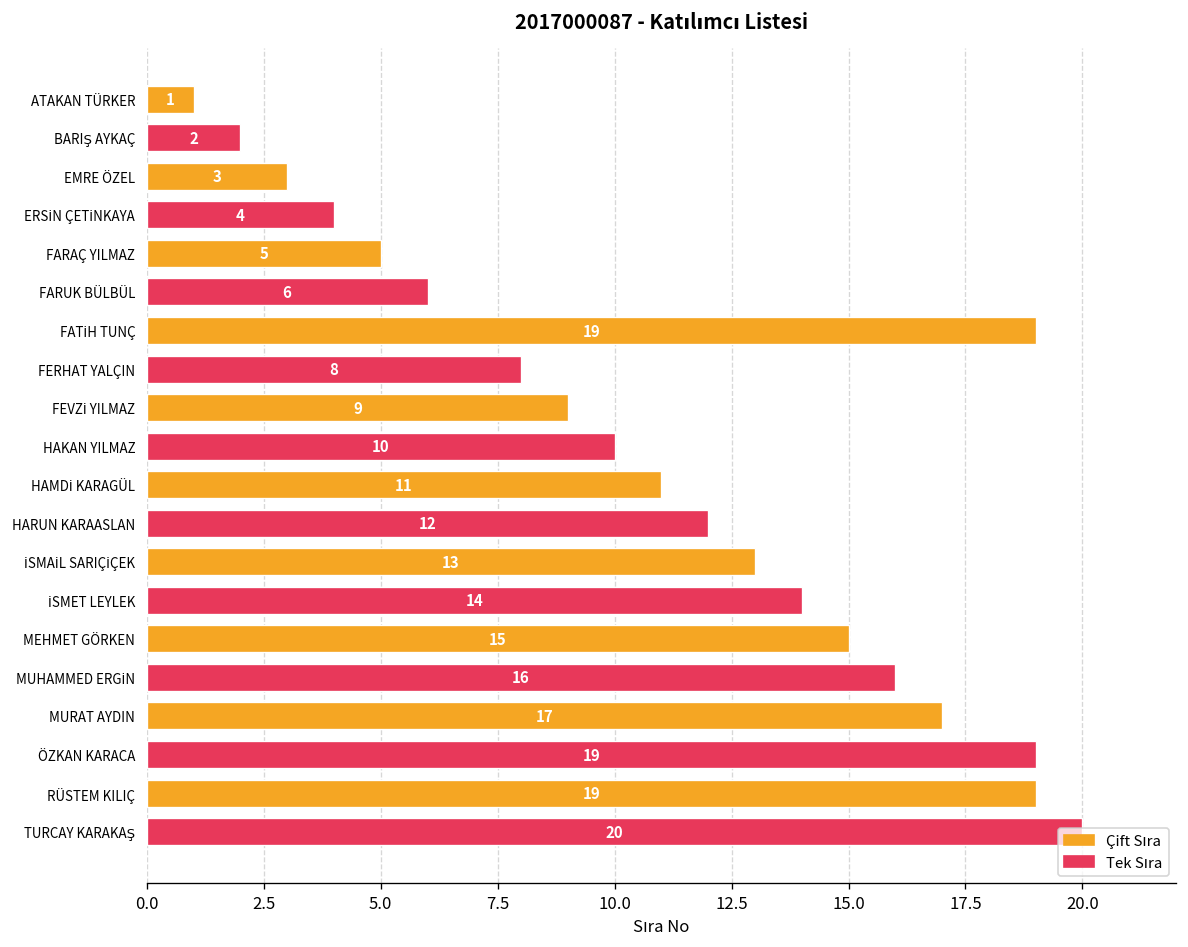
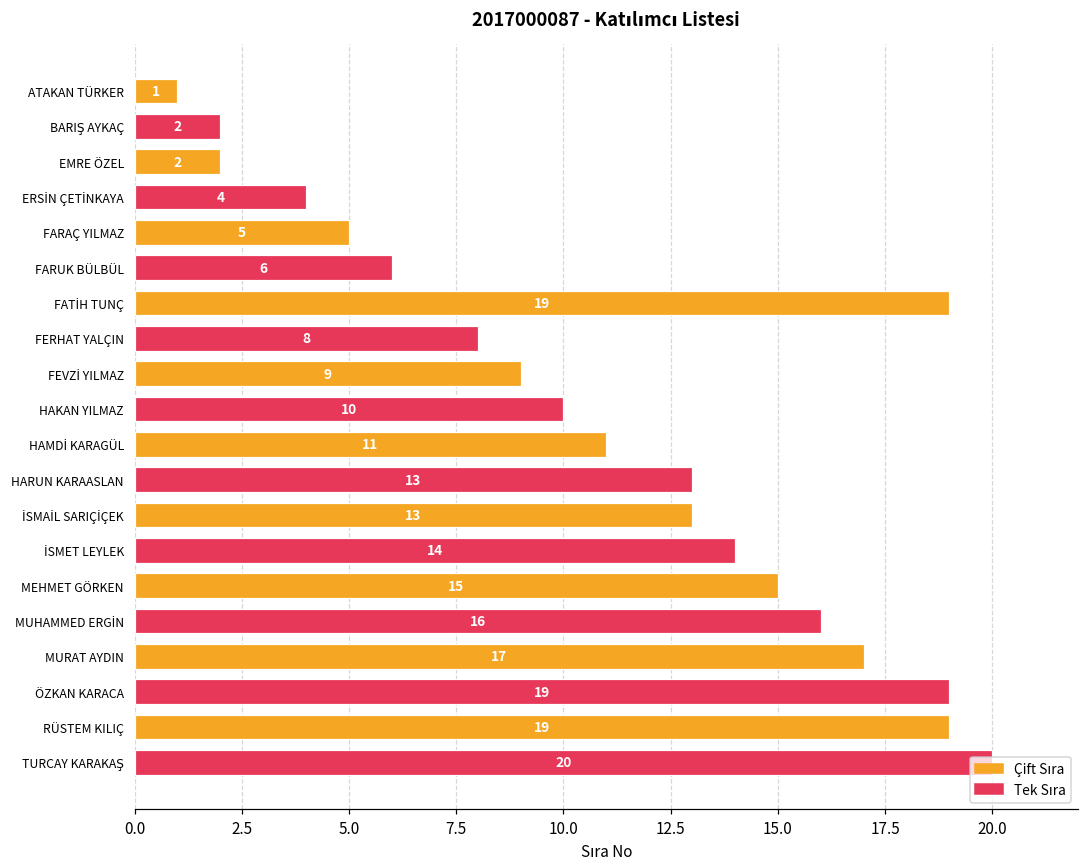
  {
    "ATAKAN TÜRKER": 1,
    "BARIŞ AYKAÇ": 2,
-   "EMRE ÖZEL": 3,
+   "EMRE ÖZEL": 2,
    "ERSİN ÇETİNKAYA": 4,
    "FARAÇ YILMAZ": 5,
    "FARUK BÜLBÜL": 6,
    "FATİH TUNÇ": 19,
    "FERHAT YALÇIN": 8,
    "FEVZİ YILMAZ": 9,
    "HAKAN YILMAZ": 10,
    "HAMDİ KARAGÜL": 11,
-   "HARUN KARAASLAN": 12,
+   "HARUN KARAASLAN": 13,
    "İSMAİL SARIÇİÇEK": 13,
    "İSMET LEYLEK": 14,
    "MEHMET GÖRKEN": 15,
    "MUHAMMED ERGİN": 16,
    "MURAT AYDIN": 17,
    "ÖZKAN KARACA": 19,
    "RÜSTEM KILIÇ": 19
  }
